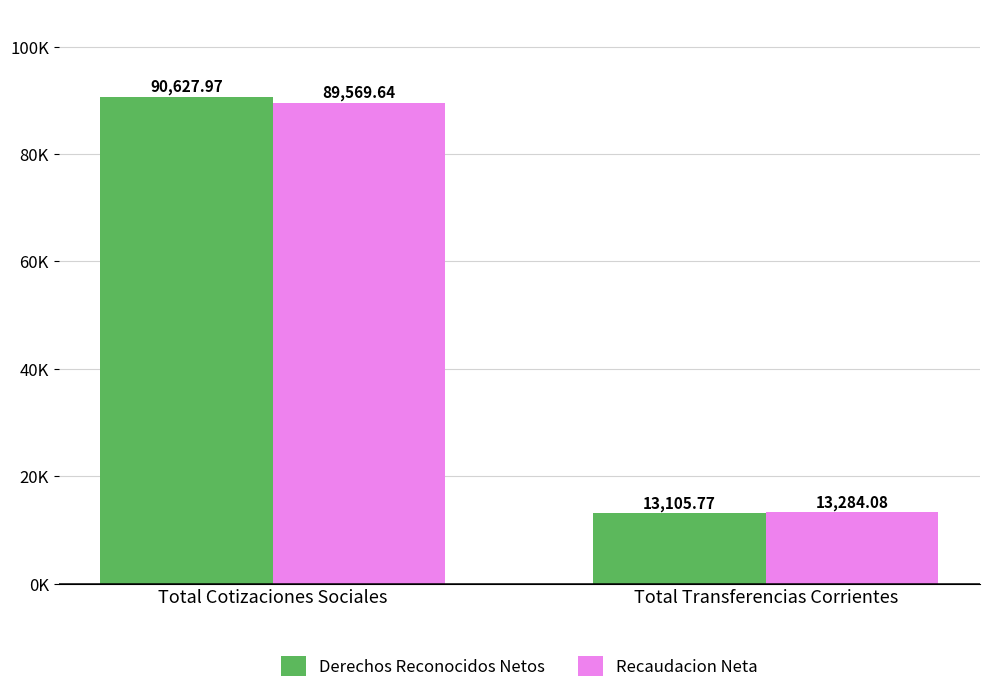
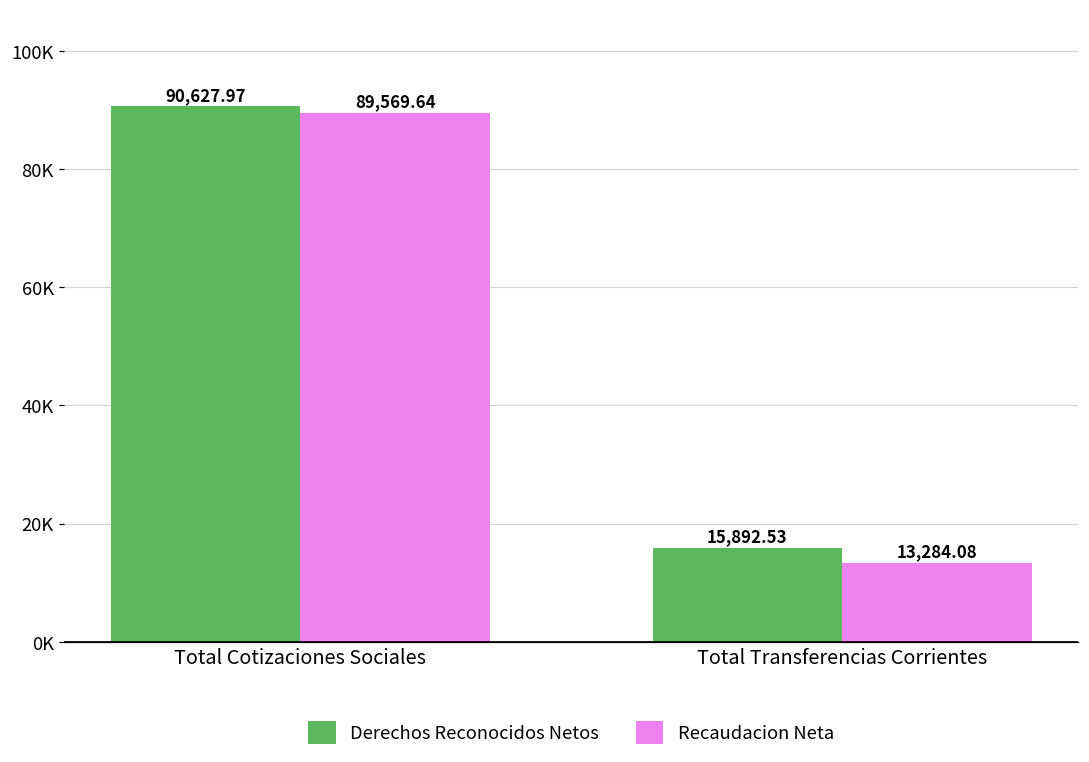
  {
    "Derechos Reconocidos Netos": {
      "Total Cotizaciones Sociales": "90,627.97",
-     "Total Transferencias Corrientes": "13,105.77"
+     "Total Transferencias Corrientes": "15,892.53"
    },
    "Recaudacion Neta": {
      "Total Cotizaciones Sociales": "89,569.64",
      "Total Transferencias Corrientes": "13,284.08"
    }
  }
